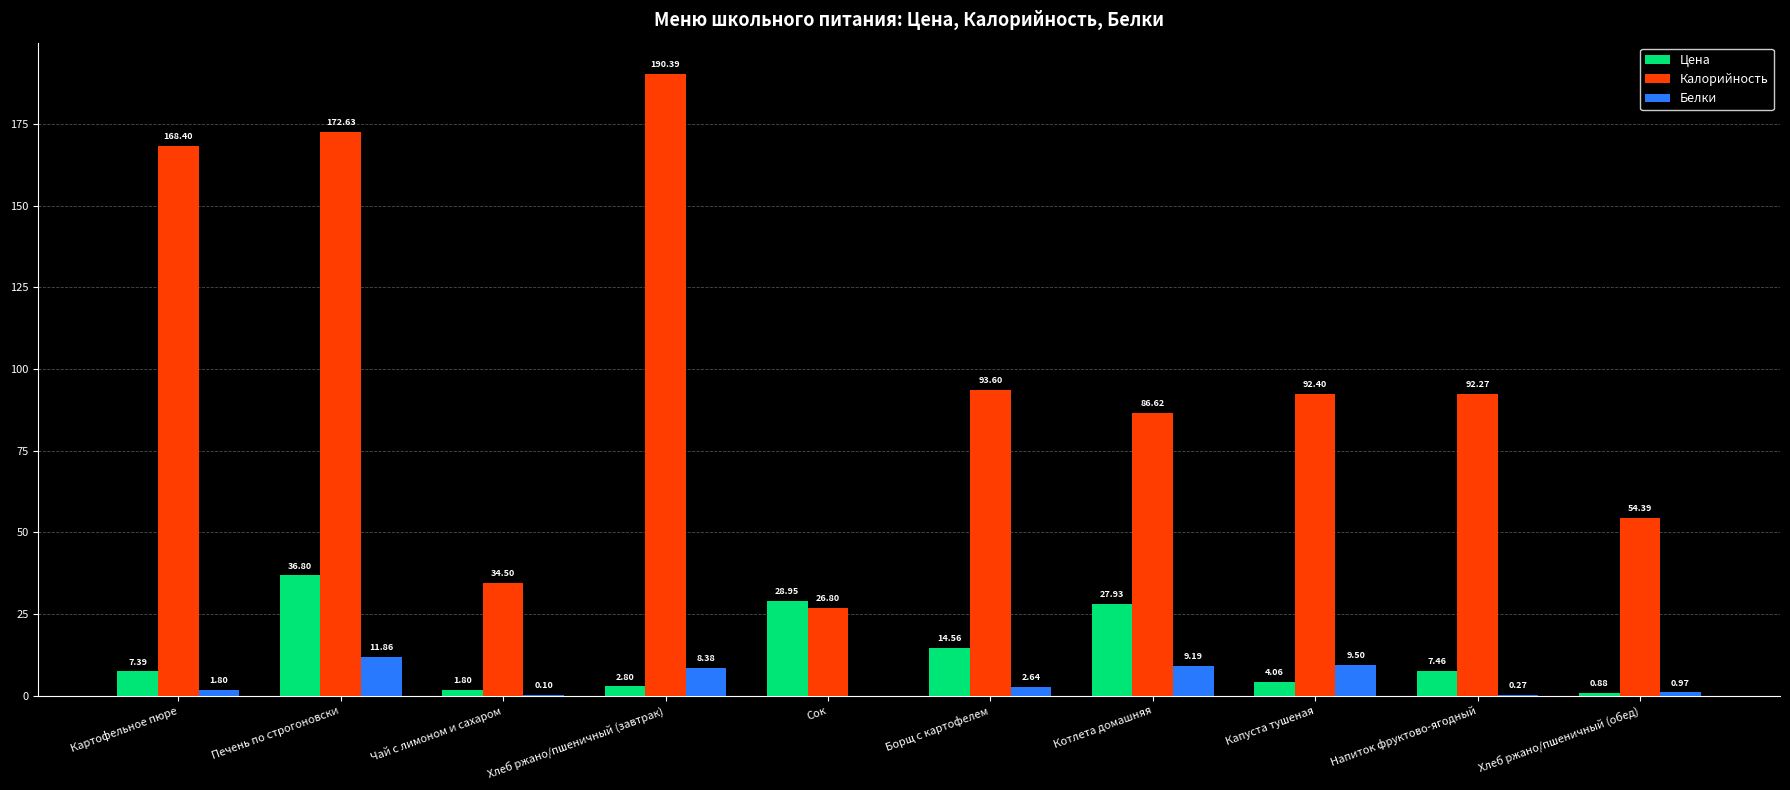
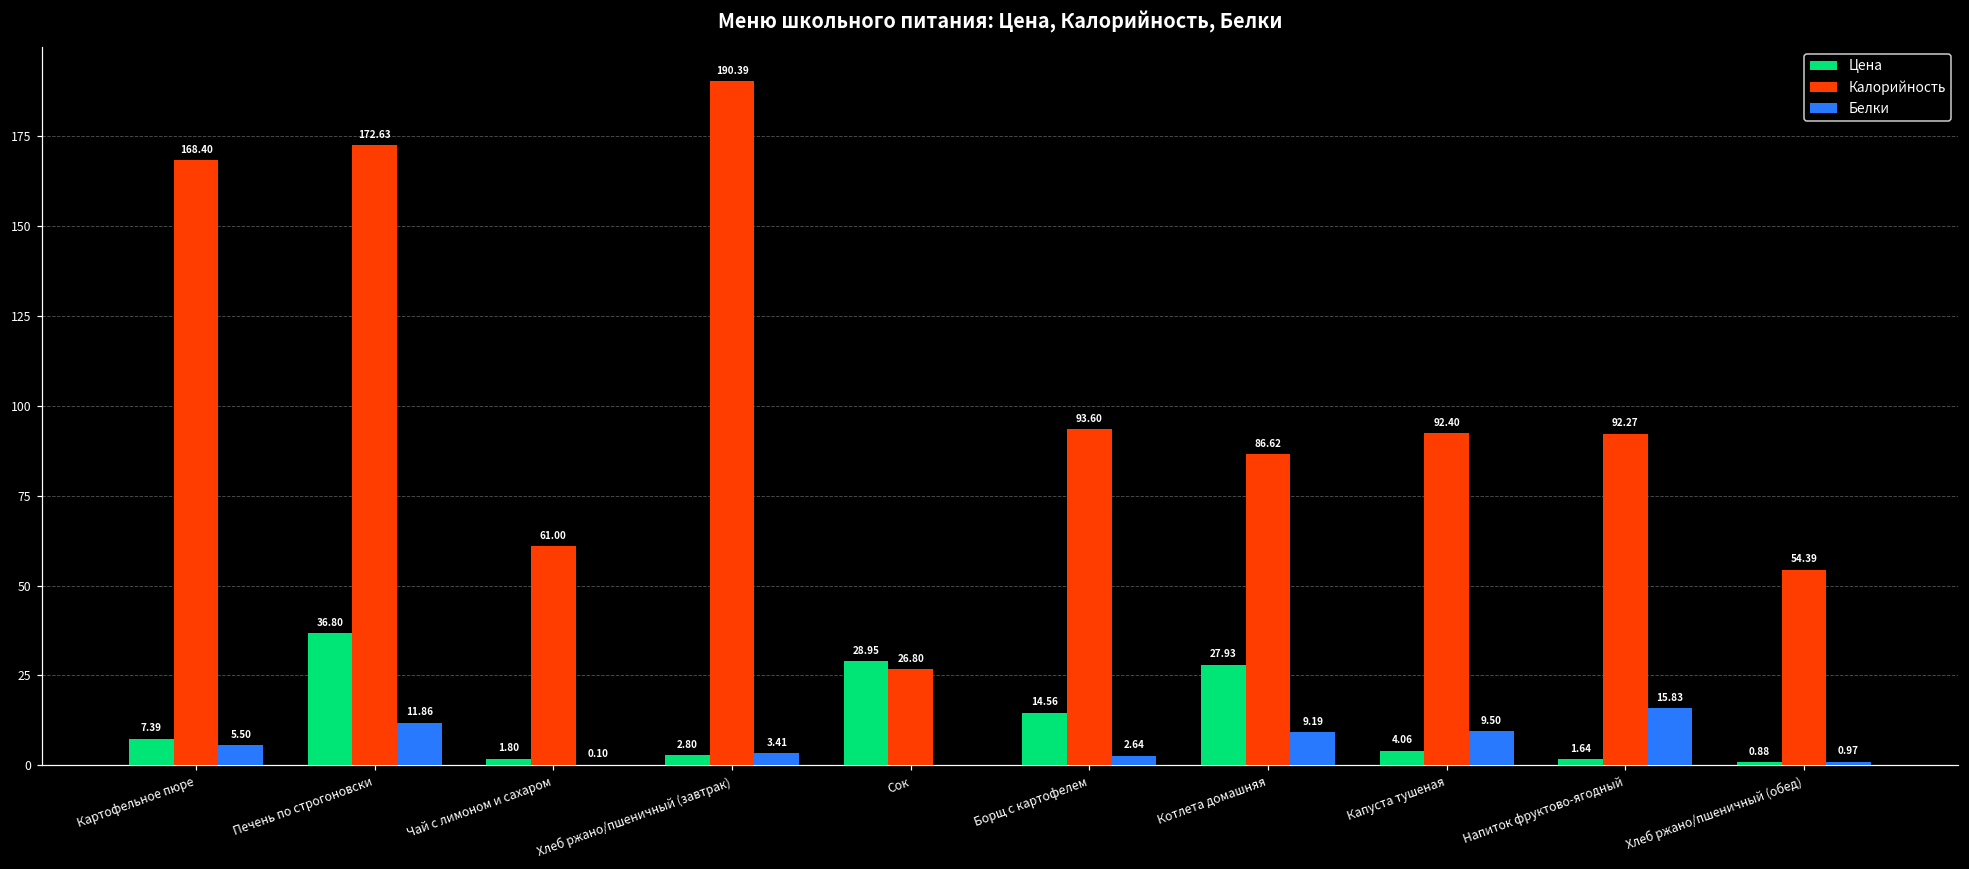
  {
    "Цена": {
      "Картофельное пюре": 7.39,
      "Печень по строгоновски": 36.80,
      "Чай с лимоном и сахаром": 1.80,
      "Хлеб ржано/пшеничный (завтрак)": 2.80,
      "Сок": 28.95,
      "Борщ с картофелем": 14.56,
      "Котлета домашняя": 27.93,
      "Капуста тушеная": 4.06,
-     "Напиток фруктово-ягодный": 7.46,
+     "Напиток фруктово-ягодный": 1.64,
      "Хлеб ржано/пшеничный (обед)": 0.88
    },
    "Калорийность": {
      "Картофельное пюре": 168.40,
      "Печень по строгоновски": 172.63,
-     "Чай с лимоном и сахаром": 34.50,
+     "Чай с лимоном и сахаром": 61.00,
      "Хлеб ржано/пшеничный (завтрак)": 190.39,
      "Сок": 26.80,
      "Борщ с картофелем": 93.60,
      "Котлета домашняя": 86.62,
      "Капуста тушеная": 92.40,
      "Напиток фруктово-ягодный": 92.27,
      "Хлеб ржано/пшеничный (обед)": 54.39
    },
    "Белки": {
-     "Картофельное пюре": 1.80,
+     "Картофельное пюре": 5.50,
      "Печень по строгоновски": 11.86,
      "Чай с лимоном и сахаром": 0.10,
-     "Хлеб ржано/пшеничный (завтрак)": 8.38,
+     "Хлеб ржано/пшеничный (завтрак)": 3.41,
      "Борщ с картофелем": 2.64,
      "Котлета домашняя": 9.19,
      "Капуста тушеная": 9.50,
-     "Напиток фруктово-ягодный": 0.27,
+     "Напиток фруктово-ягодный": 15.83,
      "Хлеб ржано/пшеничный (обед)": 0.97
    }
  }
